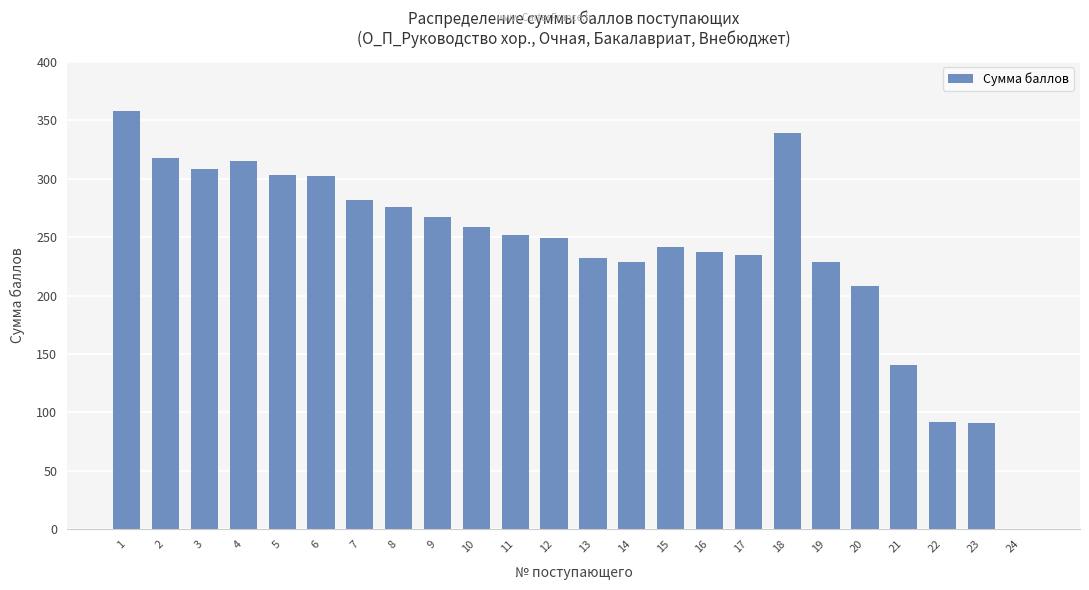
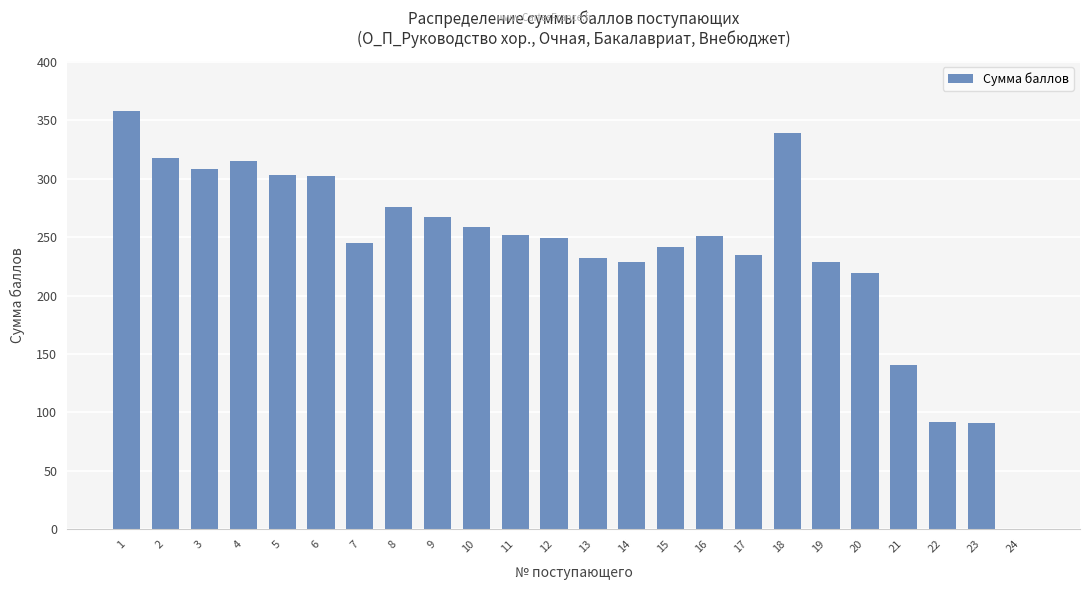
  {
    "1": 358,
    "2": 318,
    "3": 308,
    "4": 315,
    "5": 303,
    "6": 302,
-   "7": 282,
+   "7": 245,
    "8": 276,
    "9": 267,
    "10": 259,
    "11": 252,
    "12": 249,
    "13": 232,
    "14": 229,
    "15": 242,
-   "16": 237,
+   "16": 251,
    "17": 235,
    "18": 339,
    "19": 229,
-   "20": 208,
+   "20": 219,
    "21": 141,
    "22": 92,
    "23": 91,
    "24": 0
  }
